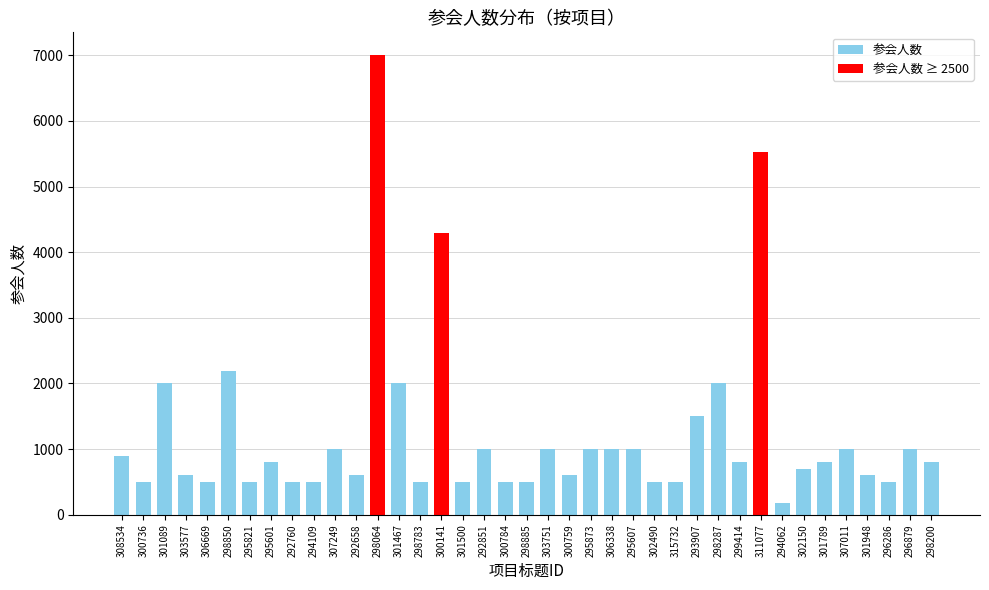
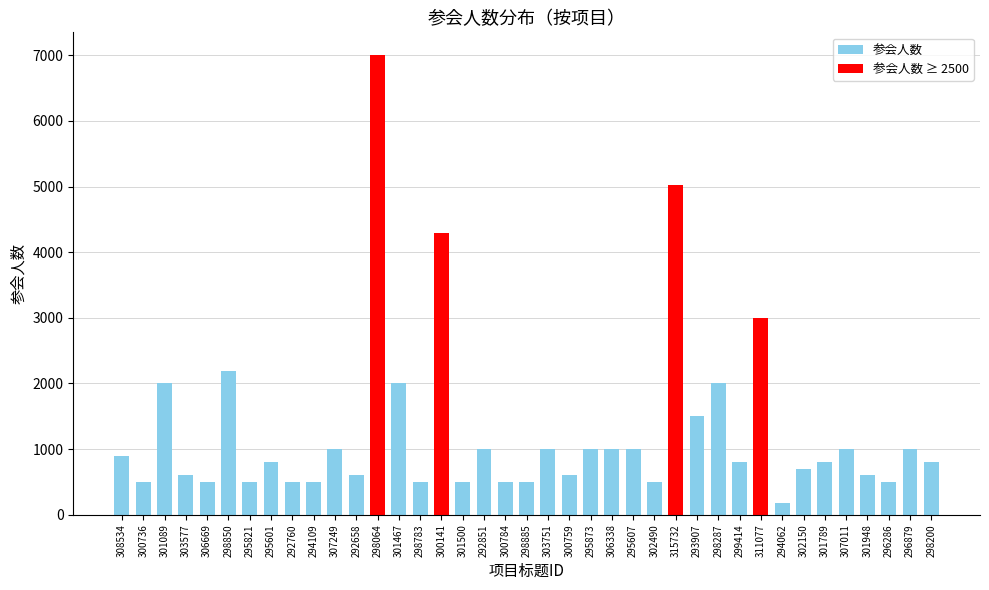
  {
    "308534": 900,
    "300736": 500,
    "301089": 2000,
    "303577": 600,
    "306669": 500,
    "298850": 2200,
    "295821": 500,
    "295601": 800,
    "292760": 500,
    "294109": 500,
    "307249": 1000,
    "292658": 600,
    "298064": 7000,
    "301467": 2000,
    "298783": 500,
    "300141": 4300,
    "301500": 500,
    "292851": 1000,
    "300784": 500,
    "298885": 500,
    "303751": 1000,
    "300759": 600,
    "295873": 1000,
    "306338": 1000,
    "295607": 1000,
    "302490": 500,
-   "315732": 500,
+   "315732": 5000,
    "293907": 1500,
    "298287": 2000,
    "299414": 800,
-   "311077": 5500,
+   "311077": 3000,
    "294062": 200,
    "302150": 700,
    "301789": 800,
    "307011": 1000,
    "301948": 600,
    "296286": 500,
    "296879": 1000,
    "298200": 800
  }
